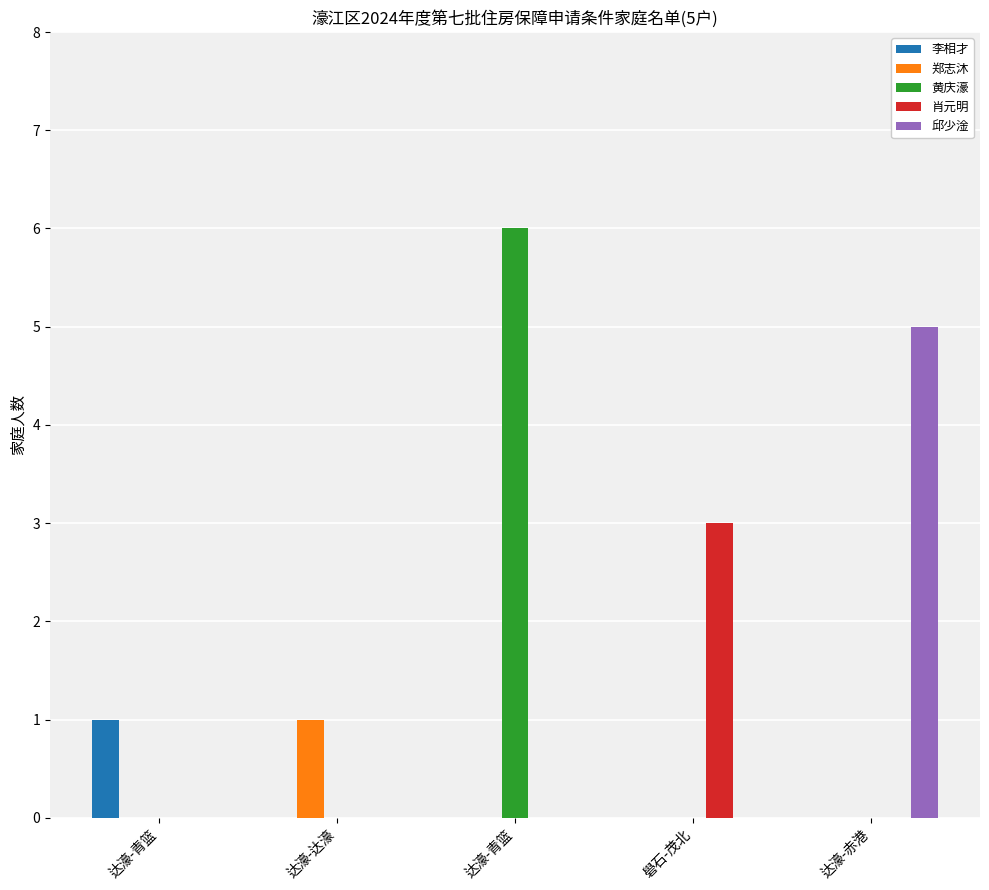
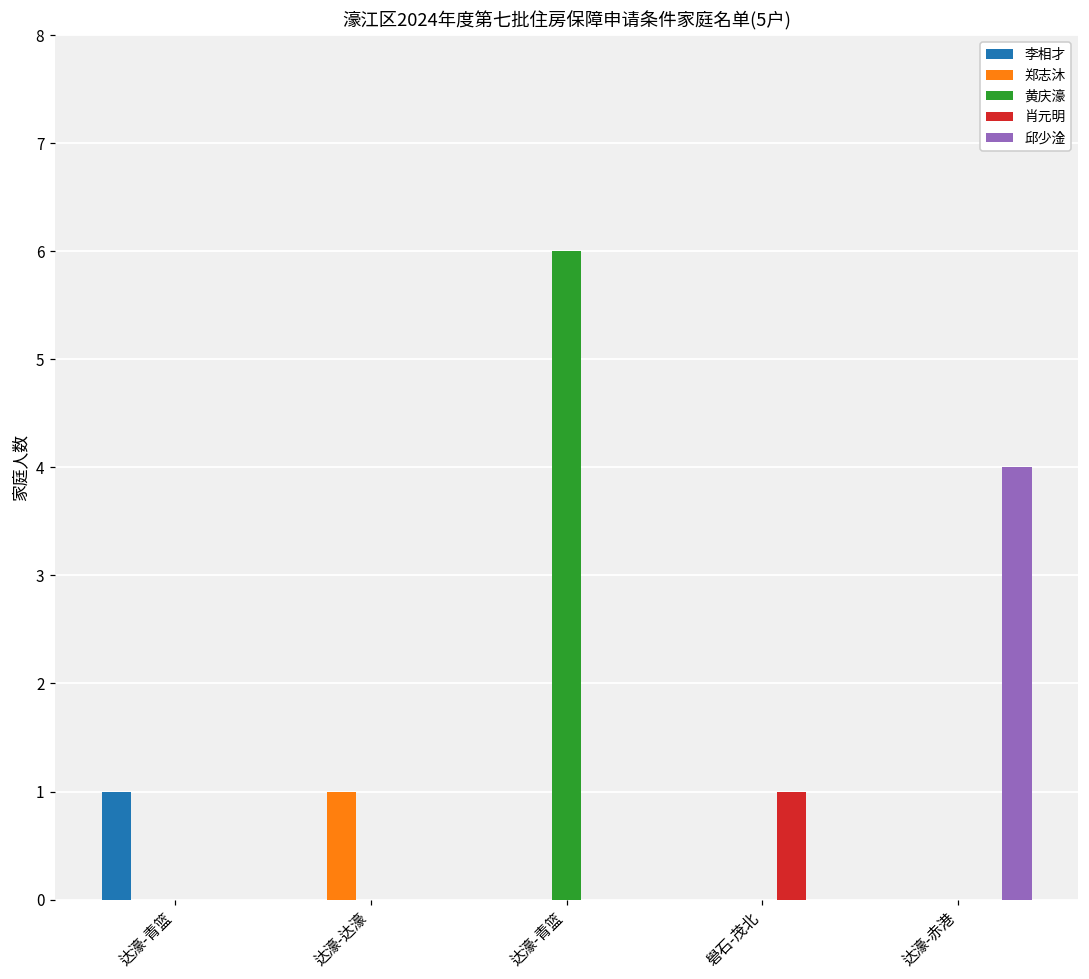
  {
    "李相才": {
      "达濠-达濠": 0,
      "礐石-茂北": 0,
      "达濠-赤港": 0
    },
    "郑志沐": {
      "达濠-达濠": 1,
      "礐石-茂北": 0,
      "达濠-赤港": 0
    },
    "黄庆濠": {
      "达濠-达濠": 0,
      "礐石-茂北": 0,
      "达濠-赤港": 0
    },
    "肖元明": {
      "达濠-达濠": 0,
-     "礐石-茂北": 3,
+     "礐石-茂北": 1,
      "达濠-赤港": 0
    },
    "邱少淦": {
      "达濠-达濠": 0,
      "礐石-茂北": 0,
-     "达濠-赤港": 5
+     "达濠-赤港": 4
    }
  }
